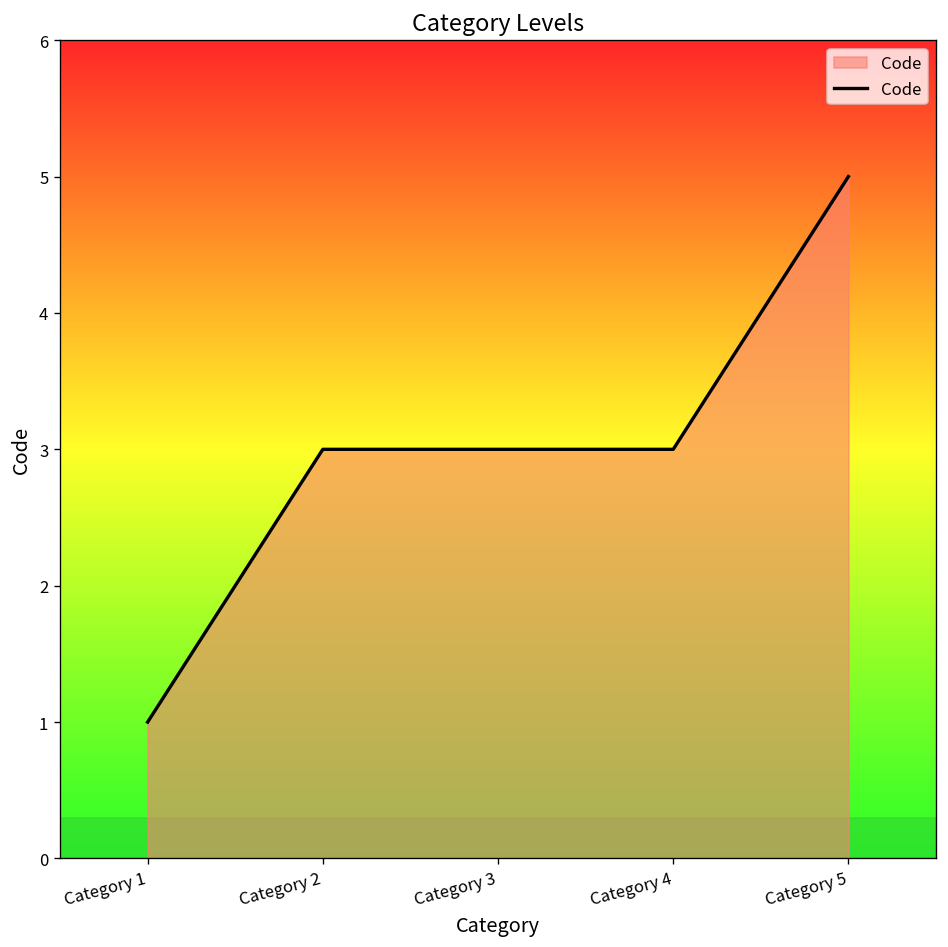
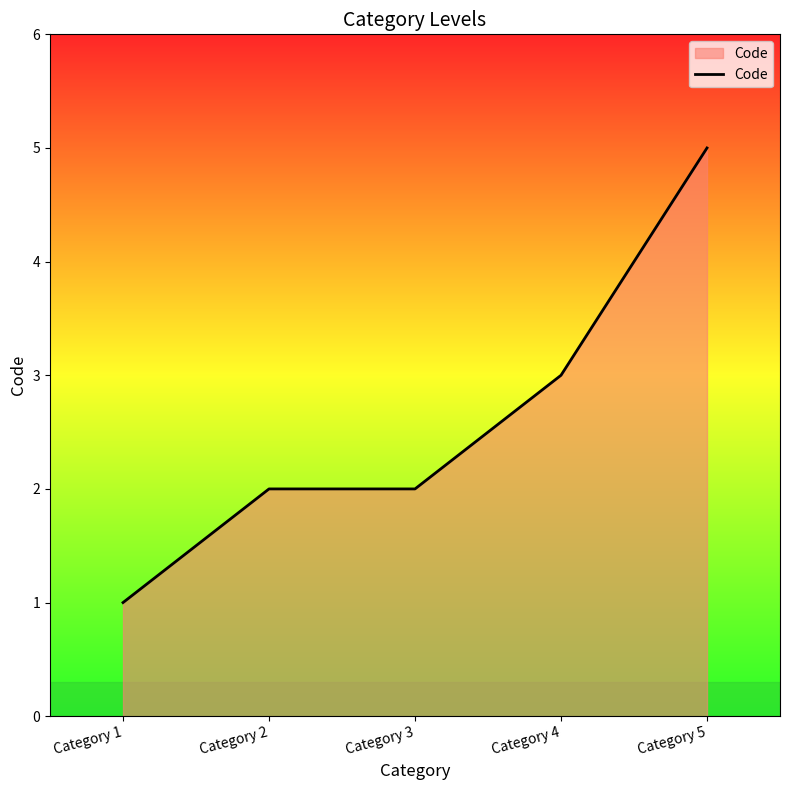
  {
    "Category 1": 1,
-   "Category 2": 3,
-   "Category 3": 3,
+   "Category 2": 2,
+   "Category 3": 2,
    "Category 4": 3,
    "Category 5": 5
  }
